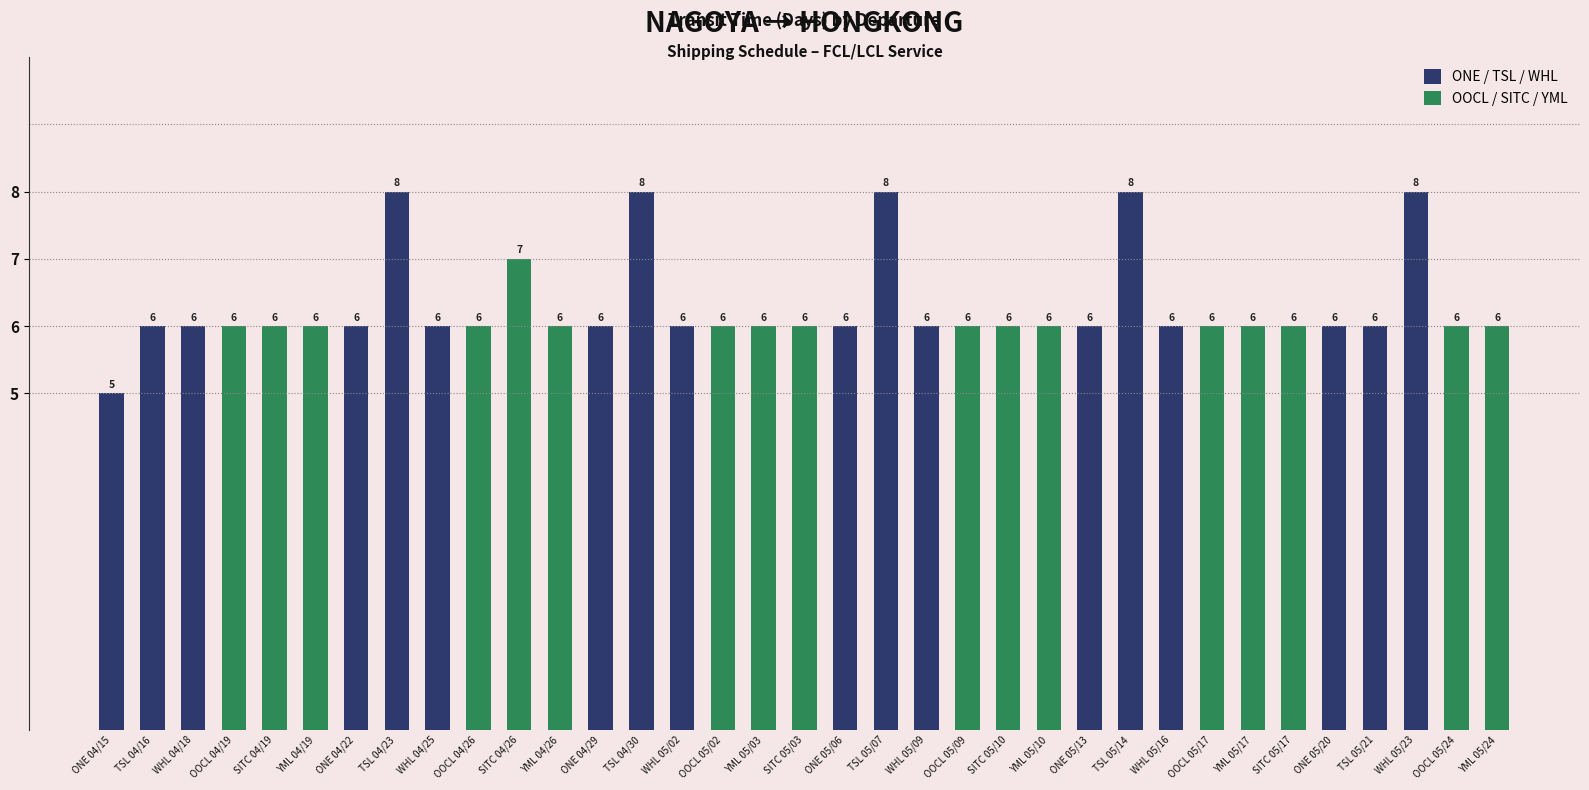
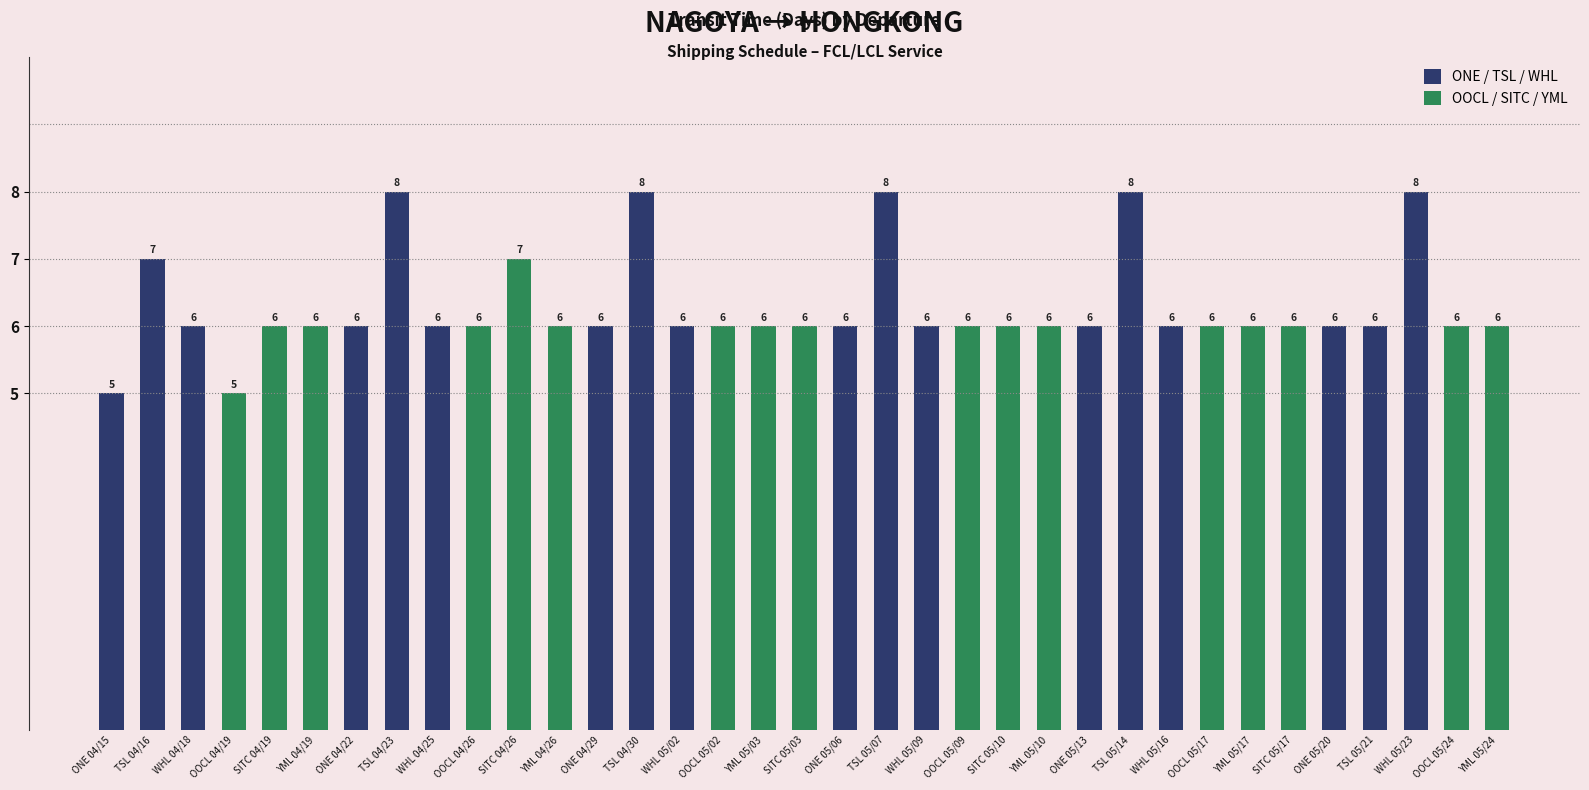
  {
    "ONE / TSL / WHL": {
      "ONE 04/15": 5,
-     "TSL 04/16": 6,
+     "TSL 04/16": 7,
      "WHL 04/18": 6,
      "ONE 04/22": 6,
      "TSL 04/23": 8,
      "WHL 04/25": 6,
      "ONE 04/29": 6,
      "TSL 04/30": 8,
      "WHL 05/02": 6,
      "ONE 05/06": 6,
      "TSL 05/07": 8,
      "WHL 05/09": 6,
      "ONE 05/13": 6,
      "TSL 05/14": 8,
      "WHL 05/16": 6,
      "ONE 05/20": 6,
      "TSL 05/21": 6,
      "WHL 05/23": 8
    },
    "OOCL / SITC / YML": {
-     "OOCL 04/19": 6,
+     "OOCL 04/19": 5,
      "SITC 04/19": 6,
      "YML 04/19": 6,
      "OOCL 04/26": 6,
      "SITC 04/26": 7,
      "YML 04/26": 6,
      "OOCL 05/02": 6,
      "YML 05/03": 6,
      "SITC 05/03": 6,
      "OOCL 05/09": 6,
      "SITC 05/10": 6,
      "YML 05/10": 6,
      "OOCL 05/17": 6,
      "YML 05/17": 6,
      "SITC 05/17": 6,
      "OOCL 05/24": 6,
      "YML 05/24": 6
    }
  }
